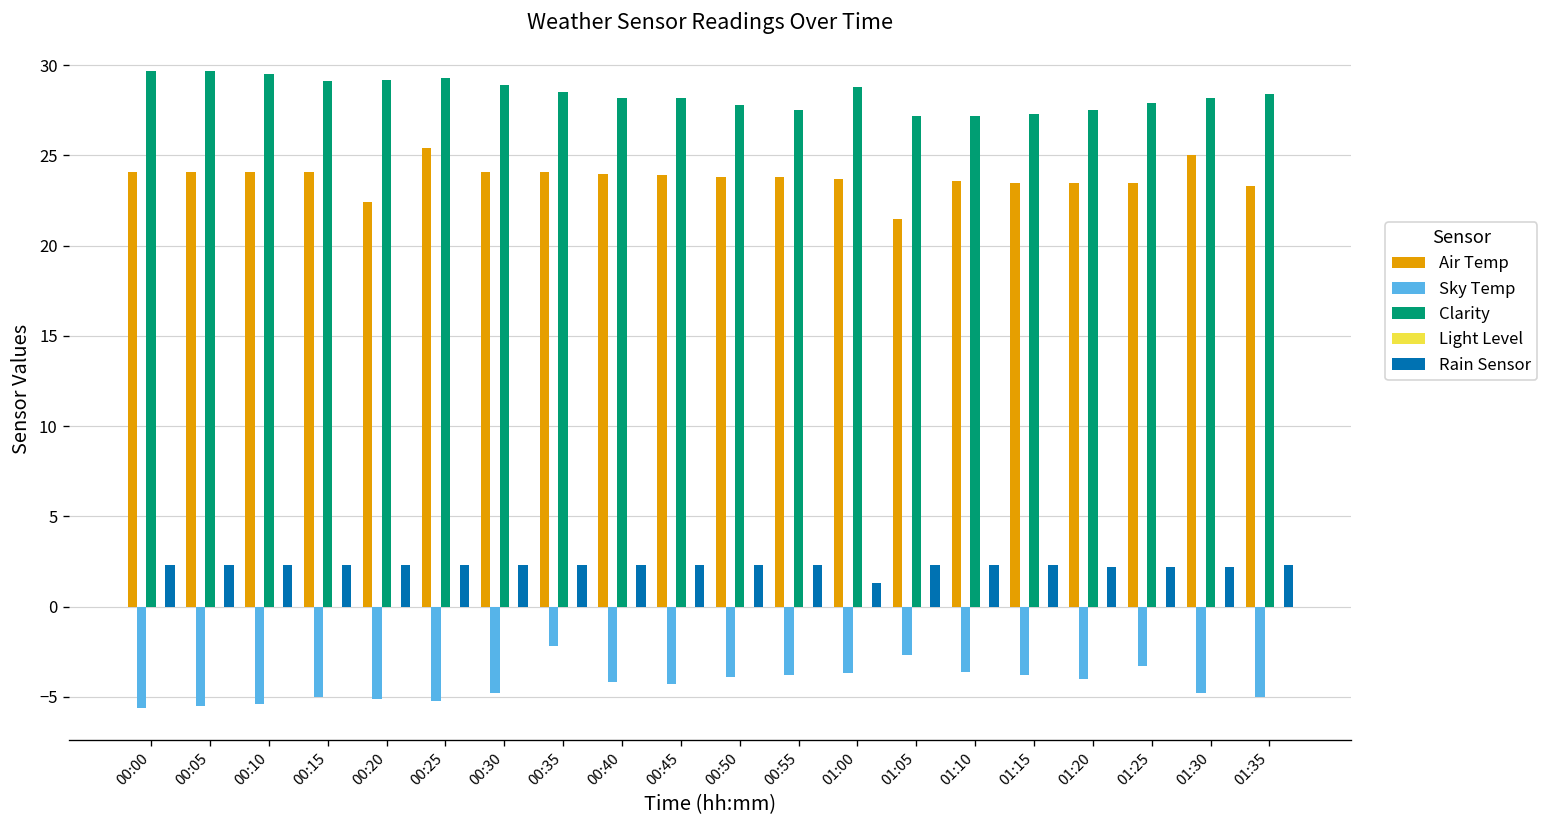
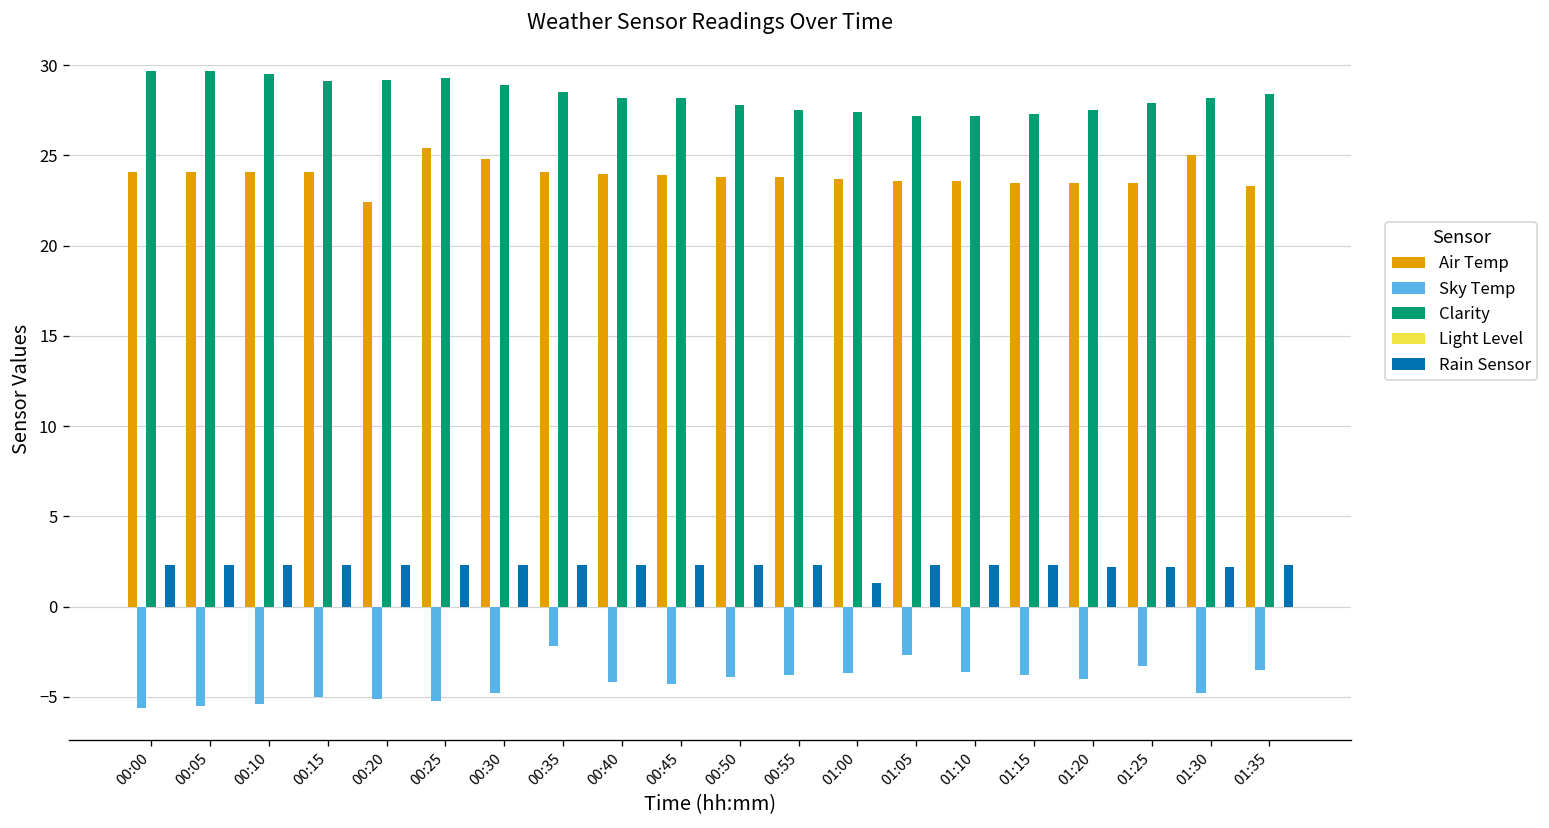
  {
    "Air Temp": {
      "00:00": 24.1,
      "00:05": 24.1,
      "00:10": 24.1,
      "00:15": 24.1,
      "00:20": 22.4,
      "00:25": 25.4,
-     "00:30": 24.1,
+     "00:30": 24.8,
      "00:35": 24.1,
      "00:40": 24.0,
      "00:45": 23.9,
      "00:50": 23.8,
      "00:55": 23.8,
      "01:00": 23.7,
-     "01:05": 21.5,
+     "01:05": 23.6,
      "01:10": 23.6,
      "01:15": 23.5,
      "01:20": 23.5,
      "01:25": 23.5,
      "01:30": 25.0,
      "01:35": 23.3
    },
    "Sky Temp": {
      "00:00": -5.6,
      "00:05": -5.5,
      "00:10": -5.4,
      "00:15": -5.0,
      "00:20": -5.1,
      "00:25": -5.2,
      "00:30": -4.8,
      "00:35": -2.2,
      "00:40": -4.2,
      "00:45": -4.3,
      "00:50": -3.9,
      "00:55": -3.8,
      "01:00": -3.7,
      "01:05": -2.7,
      "01:10": -3.6,
      "01:15": -3.8,
      "01:20": -4.0,
      "01:25": -3.3,
      "01:30": -4.8,
-     "01:35": -5.0
+     "01:35": -3.5
    },
    "Clarity": {
      "00:00": 29.7,
      "00:05": 29.7,
      "00:10": 29.5,
      "00:15": 29.1,
      "00:20": 29.2,
      "00:25": 29.3,
      "00:30": 28.9,
      "00:35": 28.5,
      "00:40": 28.2,
      "00:45": 28.2,
      "00:50": 27.8,
      "00:55": 27.5,
-     "01:00": 28.8,
+     "01:00": 27.4,
      "01:05": 27.2,
      "01:10": 27.2,
      "01:15": 27.3,
      "01:20": 27.5,
      "01:25": 27.9,
      "01:30": 28.2,
      "01:35": 28.4
    },
    "Light Level": {
      "00:00": 0.0,
      "00:05": 0.0,
      "00:10": 0.0,
      "00:15": 0.0,
      "00:20": 0.0,
      "00:25": 0.0,
      "00:30": 0.0,
      "00:35": 0.0,
      "00:40": 0.0,
      "00:45": 0.0,
      "00:50": 0.0,
      "00:55": 0.0,
      "01:00": 0.0,
      "01:05": 0.0,
      "01:10": 0.0,
      "01:15": 0.0,
      "01:20": 0.0,
      "01:25": 0.0,
      "01:30": 0.0,
      "01:35": 0.0
    },
    "Rain Sensor": {
      "00:00": 2.3,
      "00:05": 2.3,
      "00:10": 2.3,
      "00:15": 2.3,
      "00:20": 2.3,
      "00:25": 2.3,
      "00:30": 2.3,
      "00:35": 2.3,
      "00:40": 2.3,
      "00:45": 2.3,
      "00:50": 2.3,
      "00:55": 2.3,
      "01:00": 1.3,
      "01:05": 2.3,
      "01:10": 2.3,
      "01:15": 2.3,
      "01:20": 2.2,
      "01:25": 2.2,
      "01:30": 2.2,
      "01:35": 2.3
    }
  }
